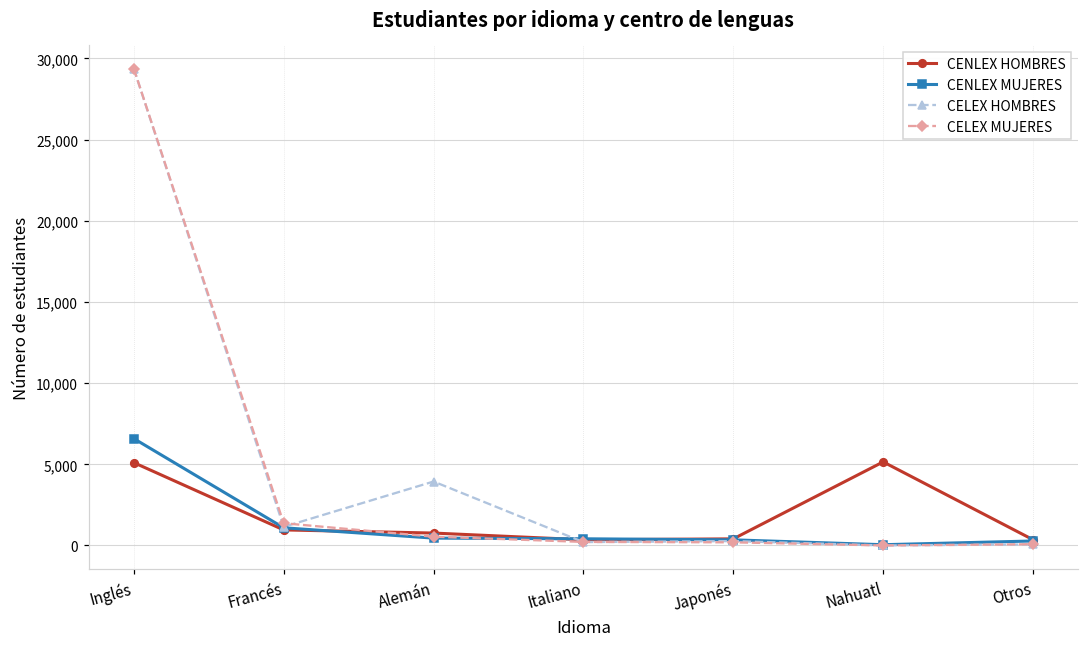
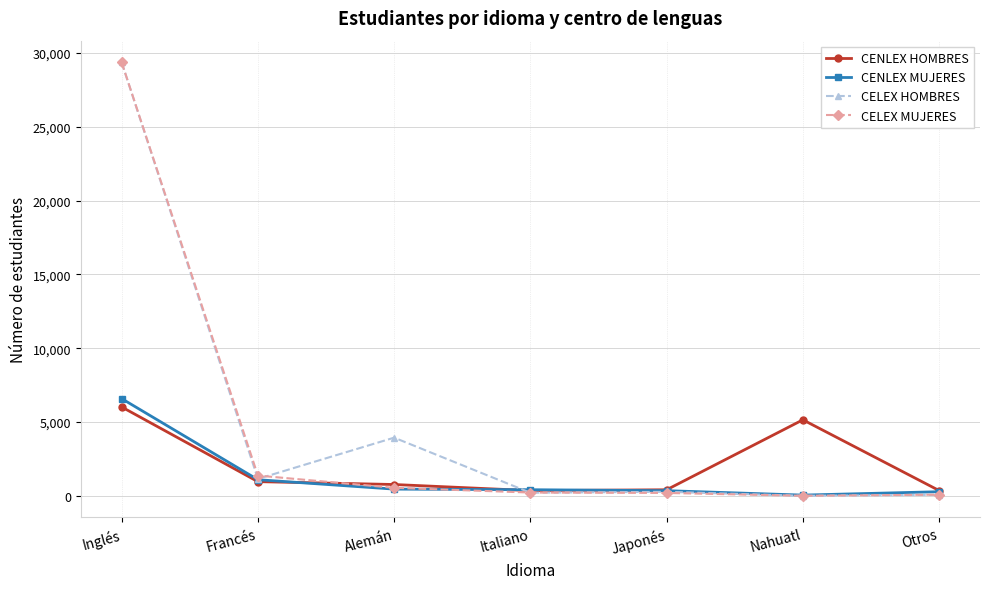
  {
    "CENLEX HOMBRES": {
-     "Inglés": "5,100",
+     "Inglés": "6,000",
      "Alemán": "800",
      "Nahuatl": "5,100"
    },
    "CENLEX MUJERES": {
      "Inglés": "6,600"
    },
    "CELEX HOMBRES": {
      "Alemán": "3,900"
    },
    "CELEX MUJERES": {
      "Francés": "1,400"
    }
  }
